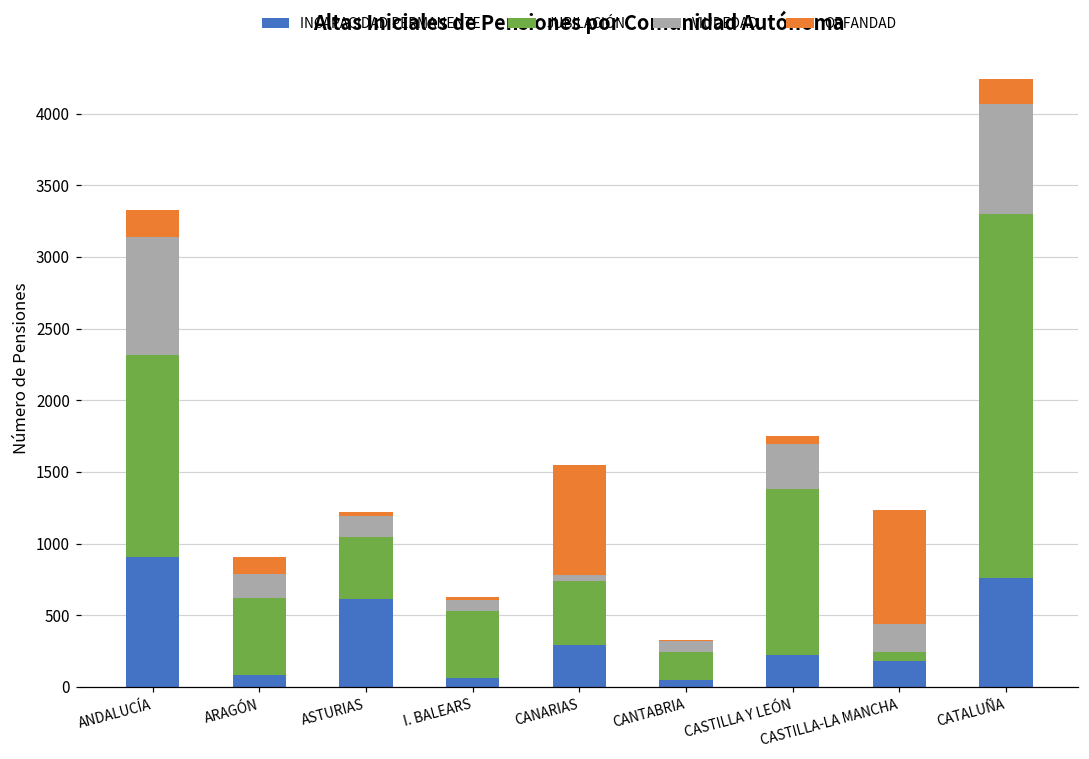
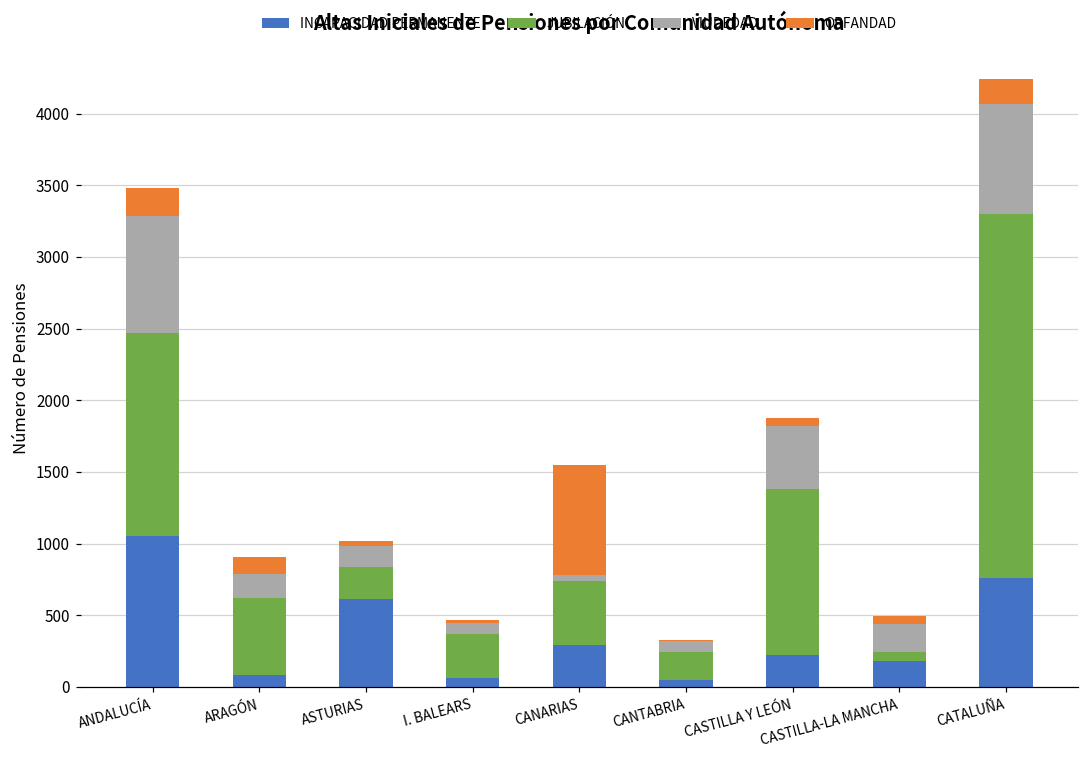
  {
    "INCAPACIDAD PERMANENTE": {
-     "ANDALUCÍA": 910,
+     "ANDALUCÍA": 1060,
      "ARAGÓN": 90,
      "ASTURIAS": 620,
      "I. BALEARS": 60,
      "CANARIAS": 290,
      "CANTABRIA": 50,
      "CASTILLA Y LEÓN": 220,
      "CASTILLA-LA MANCHA": 180,
      "CATALUÑA": 760
    },
    "JUBILACIÓN": {
      "ANDALUCÍA": 1410,
      "ARAGÓN": 530,
-     "ASTURIAS": 430,
-     "I. BALEARS": 470,
+     "ASTURIAS": 220,
+     "I. BALEARS": 310,
      "CANARIAS": 450,
      "CANTABRIA": 200,
      "CASTILLA Y LEÓN": 1160,
      "CASTILLA-LA MANCHA": 60,
      "CATALUÑA": 2540
    },
    "VIUDEDAD": {
      "ANDALUCÍA": 820,
      "ARAGÓN": 170,
      "ASTURIAS": 150,
      "I. BALEARS": 80,
      "CANARIAS": 40,
      "CANTABRIA": 80,
-     "CASTILLA Y LEÓN": 320,
+     "CASTILLA Y LEÓN": 440,
      "CASTILLA-LA MANCHA": 200,
      "CATALUÑA": 760
    },
    "ORFANDAD": {
      "ANDALUCÍA": 190,
      "ARAGÓN": 120,
      "ASTURIAS": 30,
      "CANARIAS": 770,
      "CASTILLA Y LEÓN": 60,
-     "CASTILLA-LA MANCHA": 790,
+     "CASTILLA-LA MANCHA": 60,
      "CATALUÑA": 170
    }
  }
